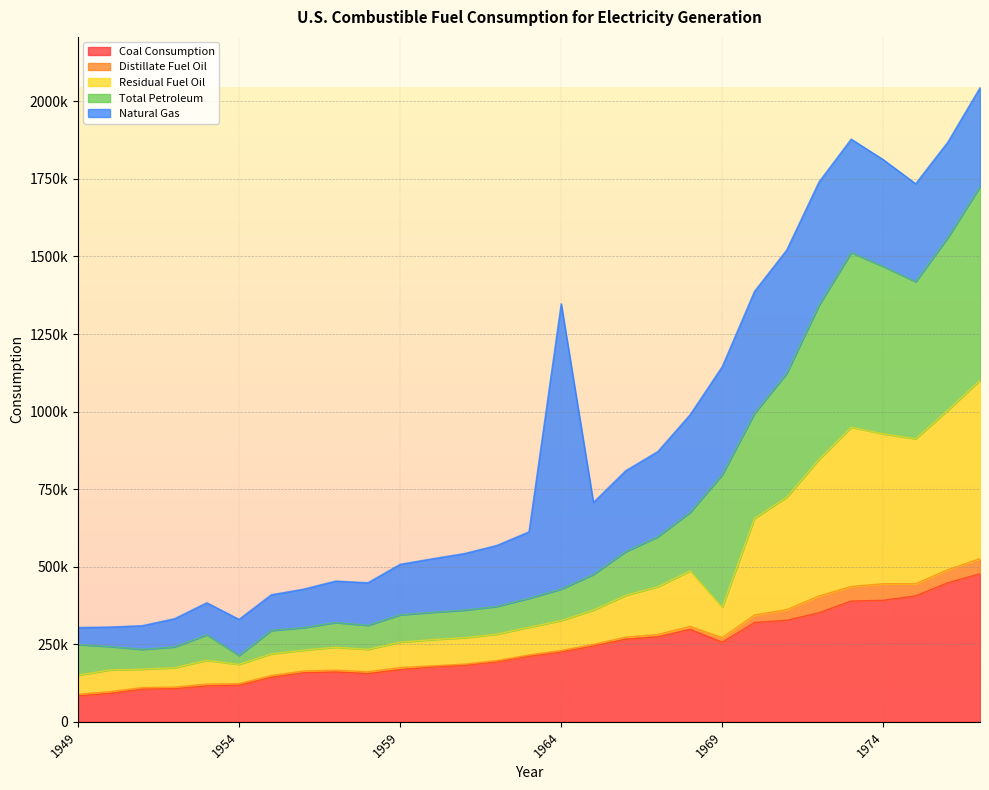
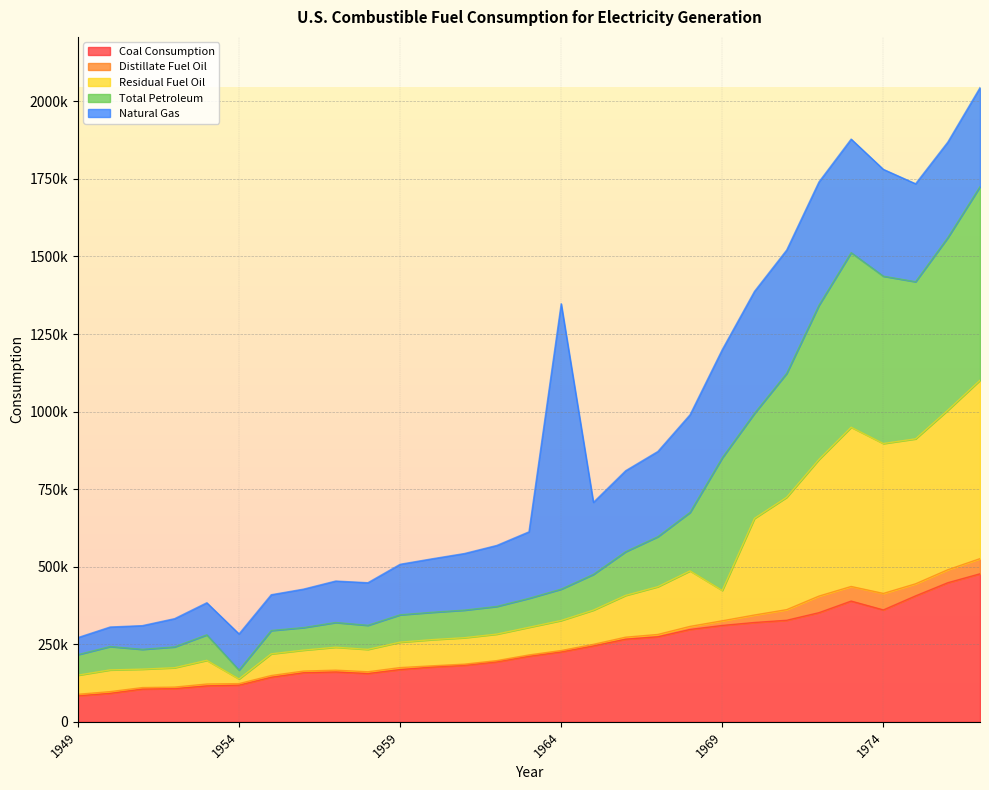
  {
    "Coal Consumption": {
-     "1969": 260000,
-     "1974": 390000
+     "1969": 310000,
+     "1974": 360000
    },
    "Distillate Fuel Oil": {
      "1969": 10000,
      "1974": 50000
    },
    "Residual Fuel Oil": {
      "1949": 60000,
-     "1954": 60000,
+     "1954": 10000,
      "1959": 80000,
      "1964": 100000,
      "1969": 100000,
      "1974": 480000
    },
    "Total Petroleum": {
-     "1949": 100000,
+     "1949": 70000,
      "1954": 30000,
      "1959": 90000,
      "1964": 100000,
      "1969": 430000,
      "1974": 540000
    },
    "Natural Gas": {
      "1949": 60000,
      "1954": 120000,
      "1959": 160000,
      "1964": 920000,
      "1969": 350000,
      "1974": 340000
    }
  }
